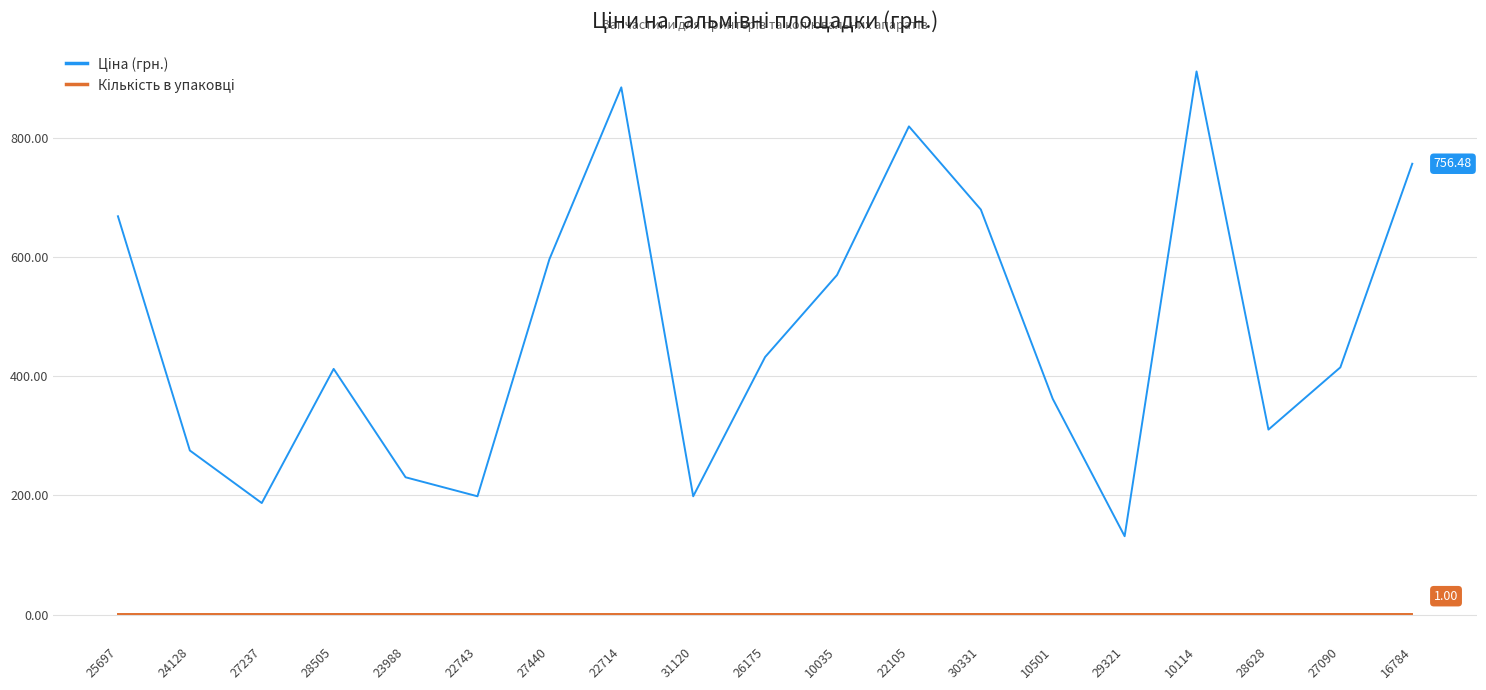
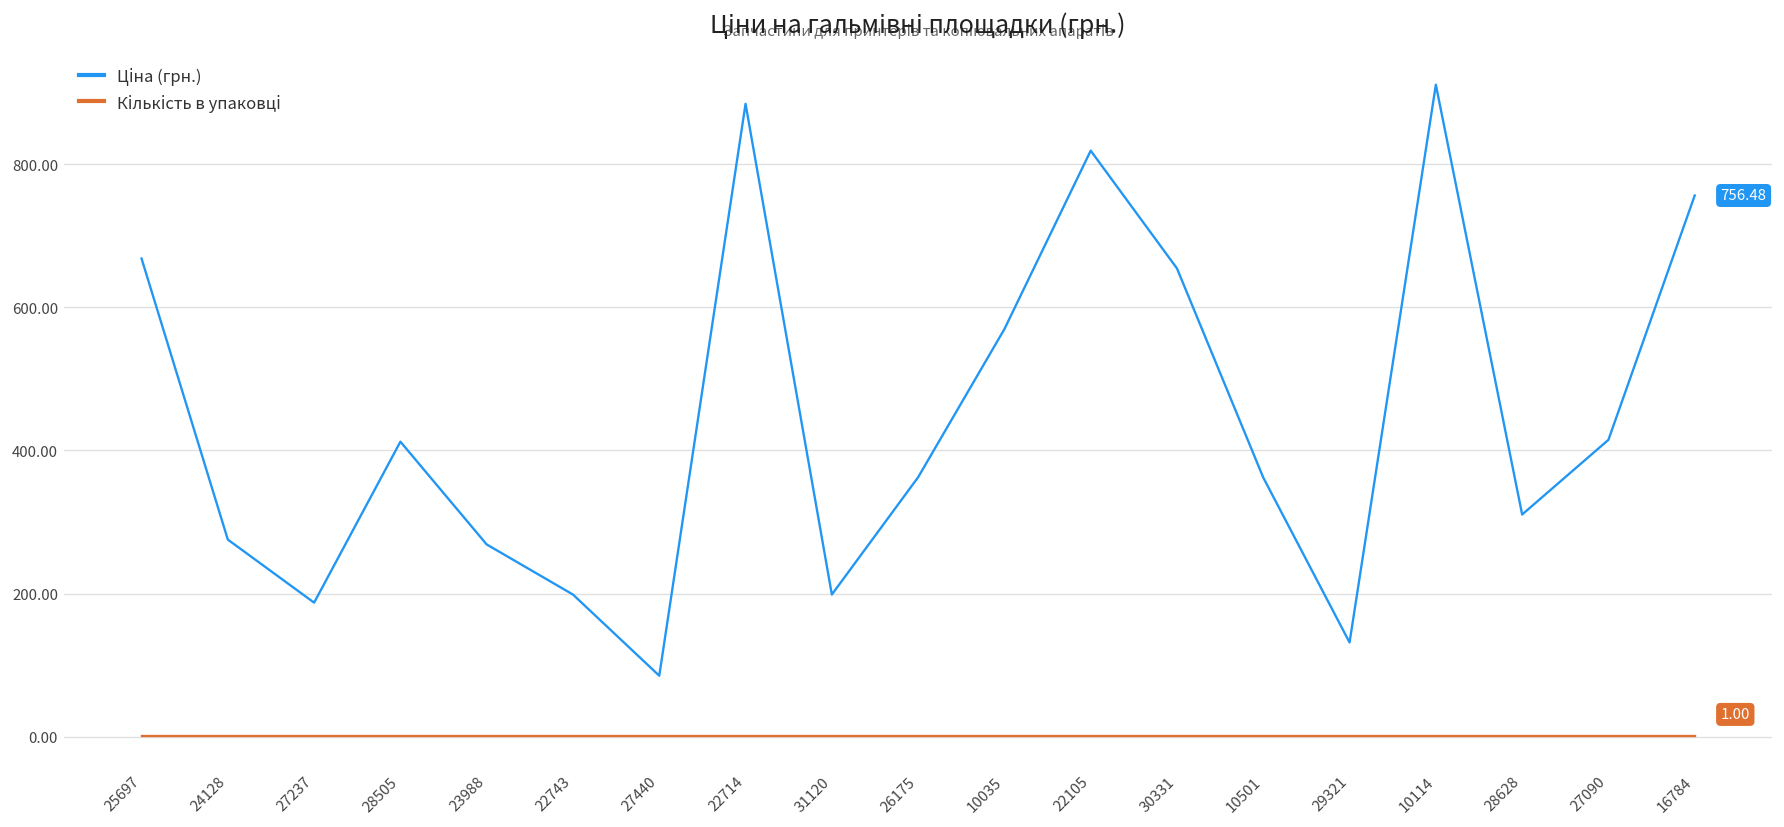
  {
    "Ціна (грн.)": {
      "25697": 670,
      "24128": 280,
      "27237": 190,
      "28505": 410,
-     "23988": 230,
+     "23988": 270,
      "22743": 200,
-     "27440": 600,
+     "27440": 90,
      "22714": 880,
      "31120": 200,
-     "26175": 430,
+     "26175": 360,
      "10035": 570,
      "22105": 820,
-     "30331": 680,
+     "30331": 650,
      "10501": 360,
      "29321": 130,
      "10114": 910,
      "28628": 310,
      "27090": 410
    },
    "Кількість в упаковці": {
      "25697": 0,
      "24128": 0,
      "27237": 0,
      "28505": 0,
      "23988": 0,
      "22743": 0,
      "27440": 0,
      "22714": 0,
      "31120": 0,
      "26175": 0,
      "10035": 0,
      "22105": 0,
      "30331": 0,
      "10501": 0,
      "29321": 0,
      "10114": 0,
      "28628": 0,
      "27090": 0
    }
  }
